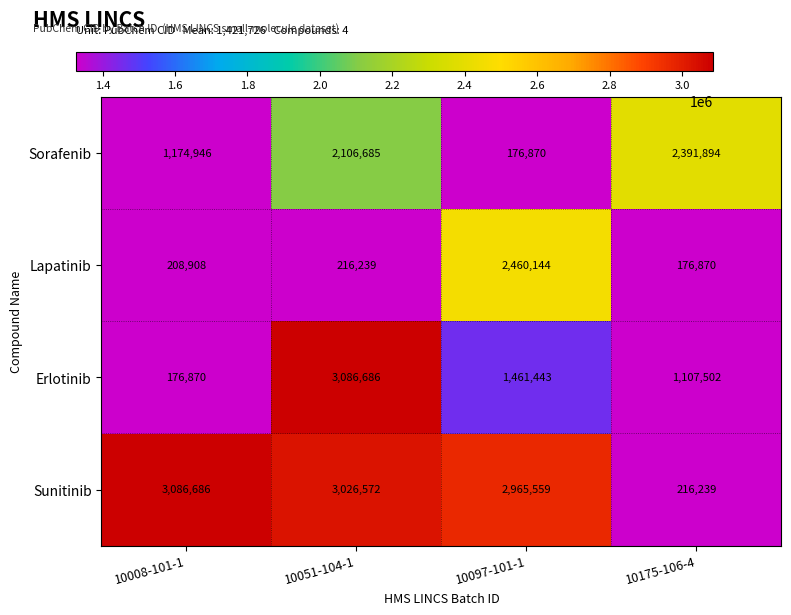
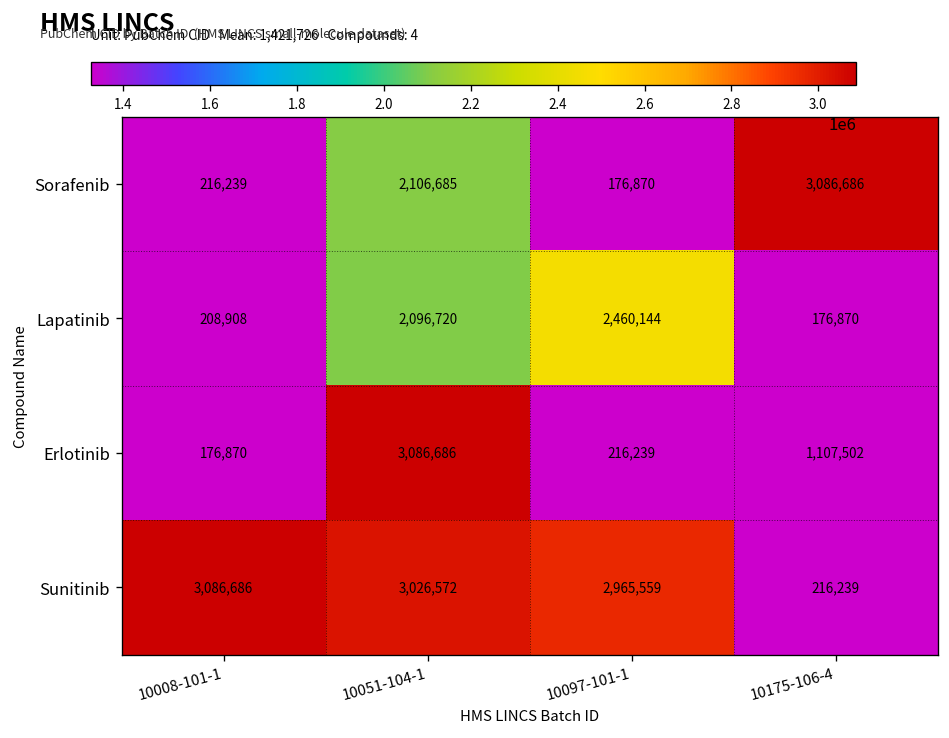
  {
    "Sorafenib": {
-     "10008-101-1": "1,174,946",
+     "10008-101-1": "216,239",
      "10051-104-1": "2,106,685",
      "10097-101-1": "176,870",
-     "10175-106-4": "2,391,894"
+     "10175-106-4": "3,086,686"
    },
    "Lapatinib": {
      "10008-101-1": "208,908",
-     "10051-104-1": "216,239",
+     "10051-104-1": "2,096,720",
      "10097-101-1": "2,460,144",
      "10175-106-4": "176,870"
    },
    "Erlotinib": {
      "10008-101-1": "176,870",
      "10051-104-1": "3,086,686",
-     "10097-101-1": "1,461,443",
+     "10097-101-1": "216,239",
      "10175-106-4": "1,107,502"
    },
    "Sunitinib": {
      "10008-101-1": "3,086,686",
      "10051-104-1": "3,026,572",
      "10097-101-1": "2,965,559",
      "10175-106-4": "216,239"
    }
  }
